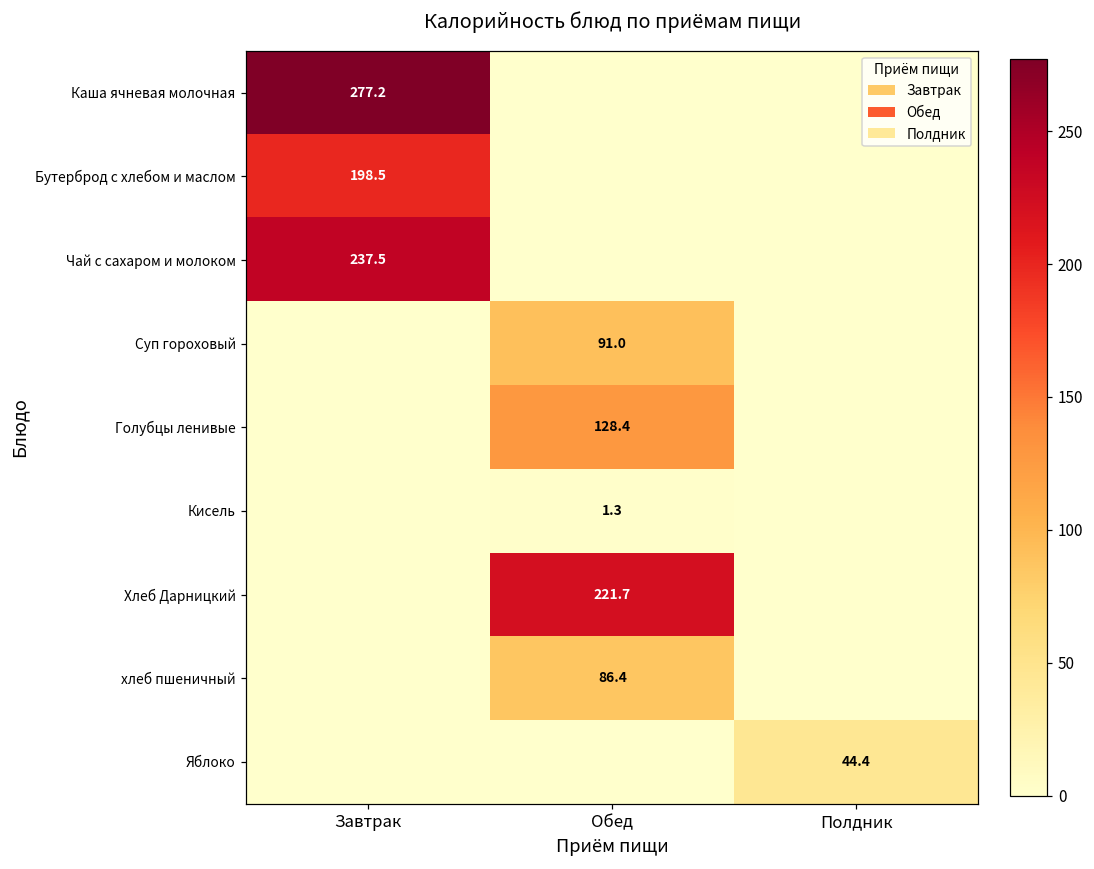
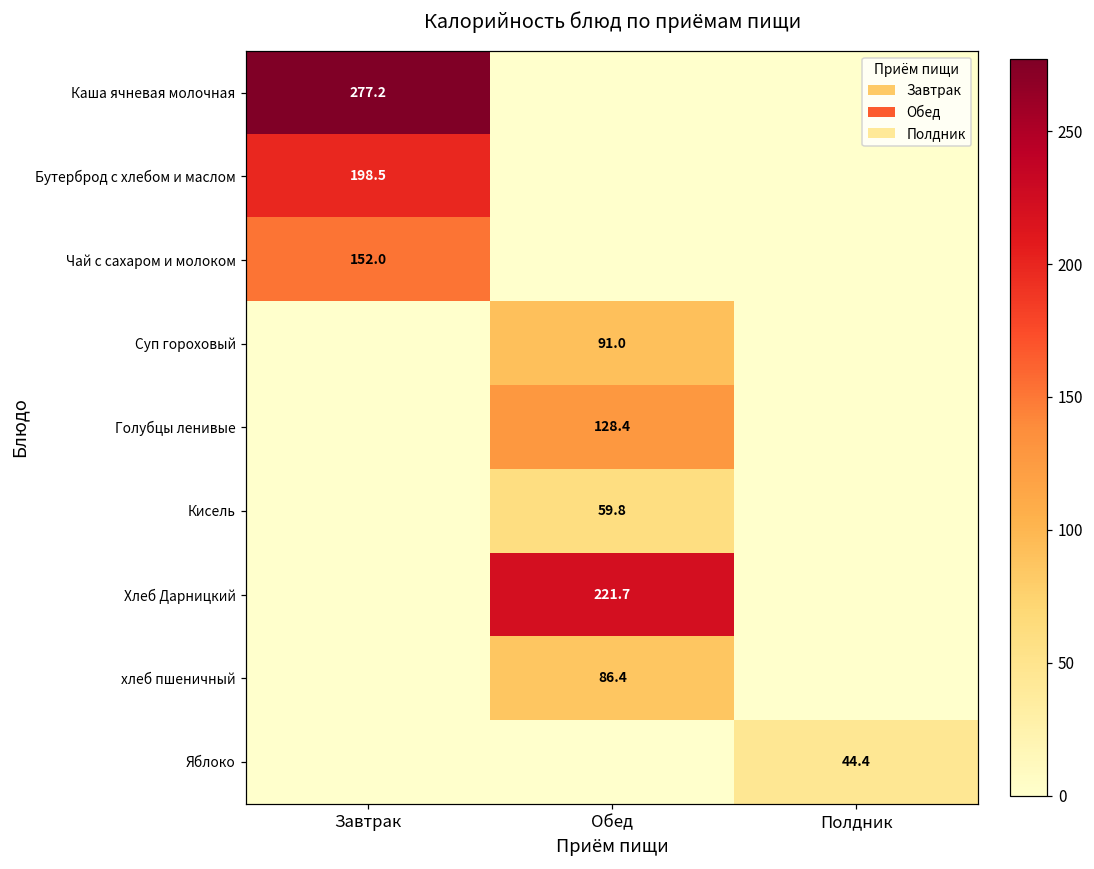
  {
    "Каша ячневая молочная": {
      "Завтрак": 277.2
    },
    "Бутерброд с хлебом и маслом": {
      "Завтрак": 198.5
    },
    "Чай с сахаром и молоком": {
-     "Завтрак": 237.5
+     "Завтрак": 152.0
    },
    "Суп гороховый": {
      "Обед": 91.0
    },
    "Голубцы ленивые": {
      "Обед": 128.4
    },
    "Кисель": {
-     "Обед": 1.3
+     "Обед": 59.8
    },
    "Хлеб Дарницкий": {
      "Обед": 221.7
    },
    "хлеб пшеничный": {
      "Обед": 86.4
    },
    "Яблоко": {
      "Полдник": 44.4
    }
  }
